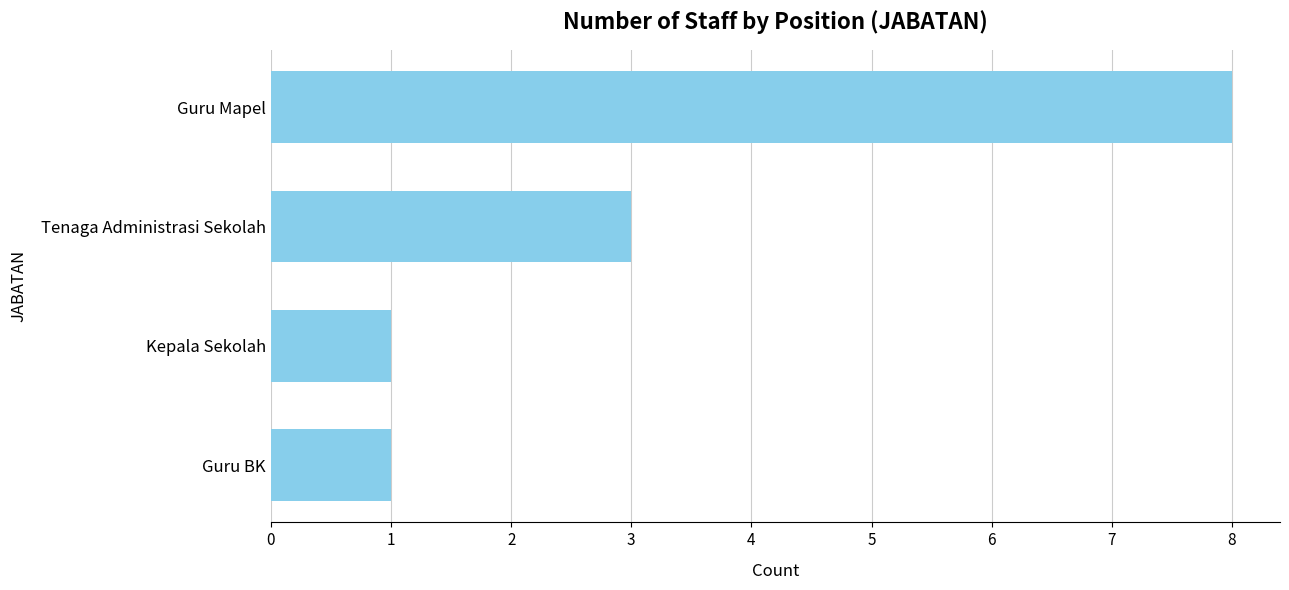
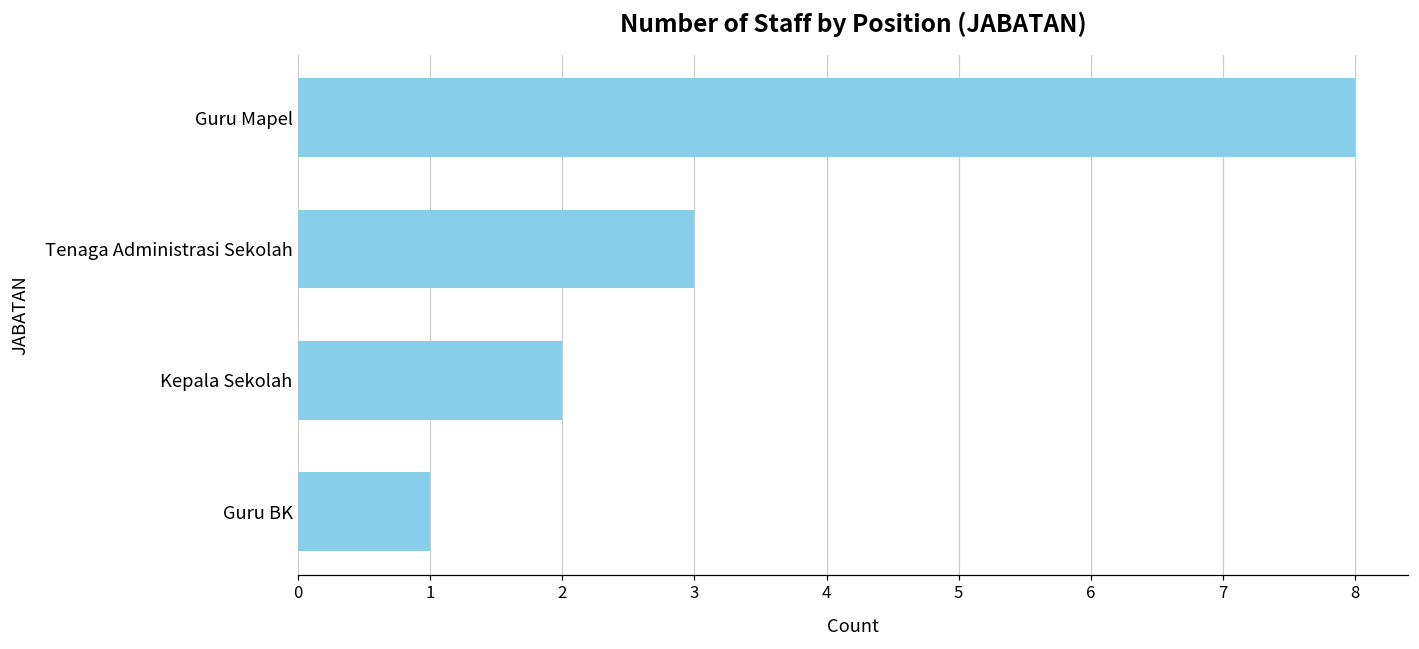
  {
    "Guru Mapel": 8,
    "Tenaga Administrasi Sekolah": 3,
-   "Kepala Sekolah": 1,
+   "Kepala Sekolah": 2,
    "Guru BK": 1
  }
